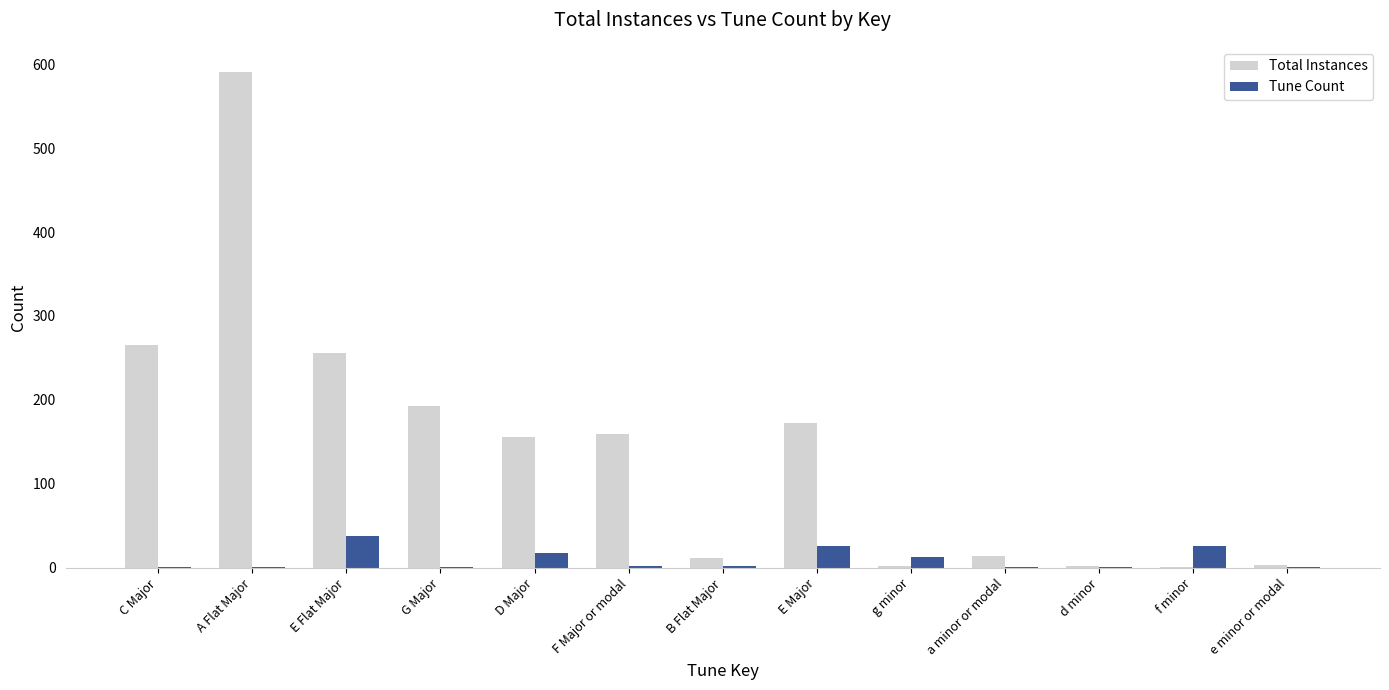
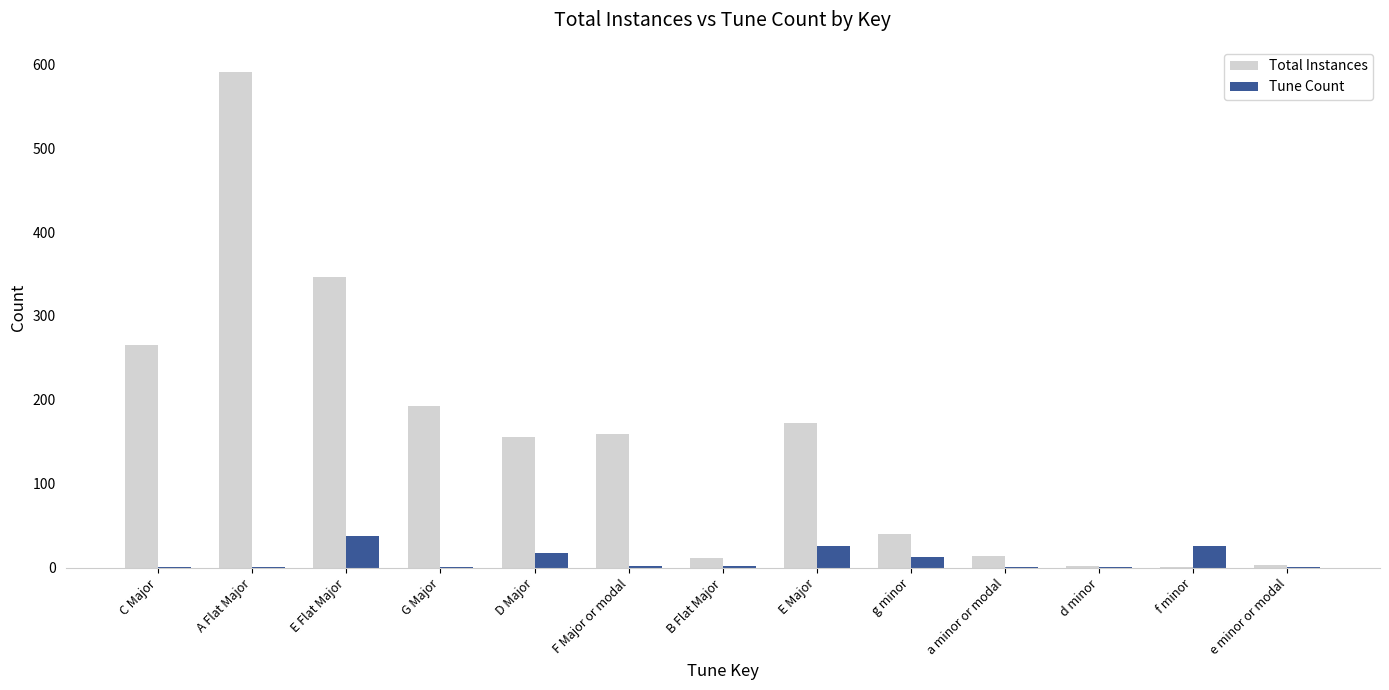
  {
    "Total Instances": {
      "C Major": 270,
      "A Flat Major": 590,
-     "E Flat Major": 260,
+     "E Flat Major": 350,
      "G Major": 190,
      "D Major": 160,
      "F Major or modal": 160,
      "B Flat Major": 10,
      "E Major": 170,
-     "g minor": 0,
+     "g minor": 40,
      "a minor or modal": 10,
      "e minor or modal": 0
    },
    "Tune Count": {
      "E Flat Major": 40,
      "D Major": 20,
      "E Major": 30,
      "g minor": 10,
      "f minor": 30
    }
  }
